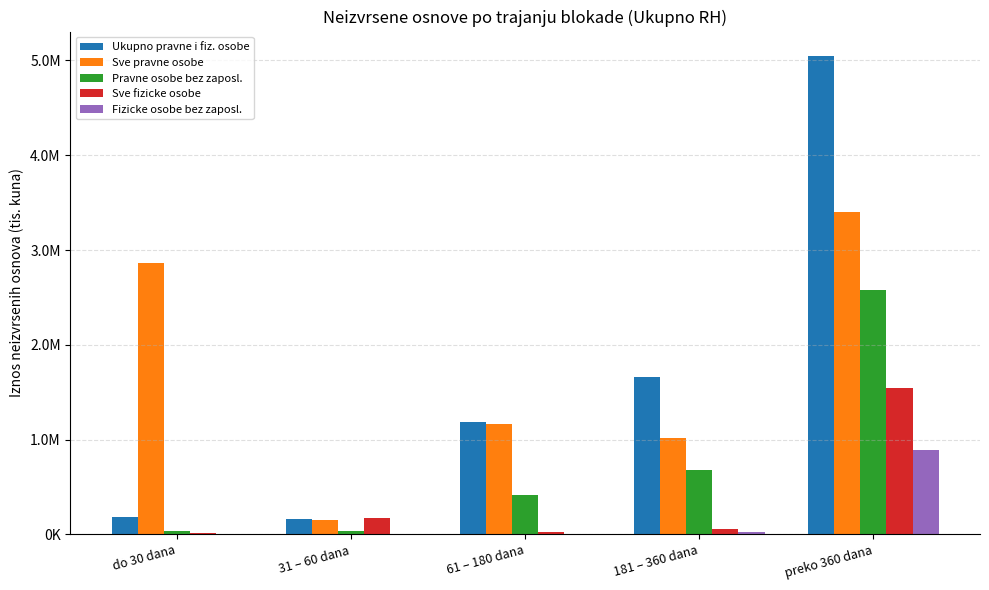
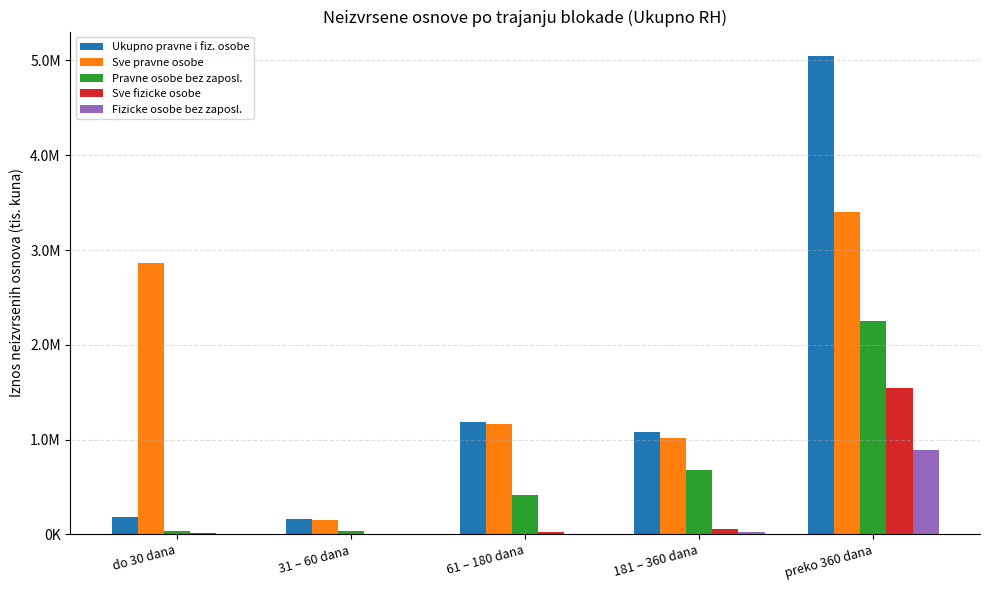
  {
    "Ukupno pravne i fiz. osobe": {
      "do 30 dana": 200000,
      "31 – 60 dana": 200000,
      "61 – 180 dana": 1200000,
-     "181 – 360 dana": 1700000,
+     "181 – 360 dana": 1100000,
      "preko 360 dana": 5100000
    },
    "Sve pravne osobe": {
      "do 30 dana": 2900000,
      "31 – 60 dana": 200000,
      "61 – 180 dana": 1200000,
      "181 – 360 dana": 1000000,
      "preko 360 dana": 3400000
    },
    "Pravne osobe bez zaposl.": {
      "do 30 dana": 0,
      "31 – 60 dana": 0,
      "61 – 180 dana": 400000,
      "181 – 360 dana": 700000,
-     "preko 360 dana": 2600000
+     "preko 360 dana": 2300000
    },
    "Sve fizicke osobe": {
-     "31 – 60 dana": 200000,
+     "31 – 60 dana": 0,
      "61 – 180 dana": 0,
      "181 – 360 dana": 100000,
      "preko 360 dana": 1500000
    },
    "Fizicke osobe bez zaposl.": {
      "preko 360 dana": 900000
    }
  }
